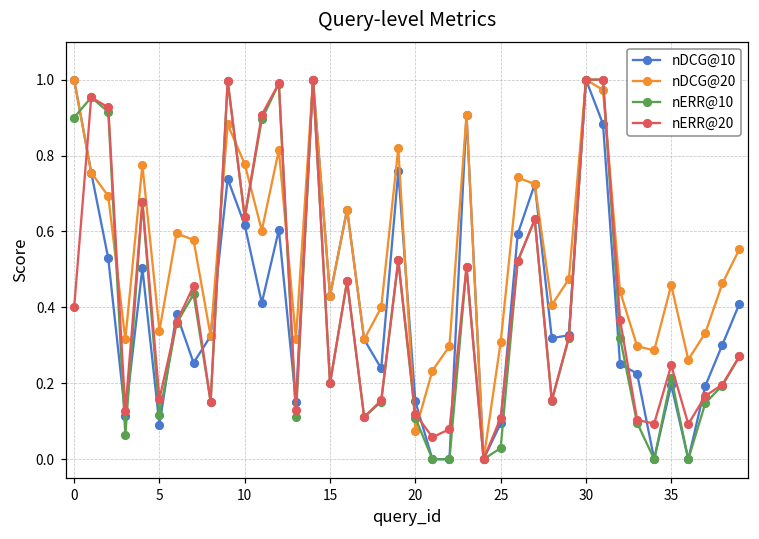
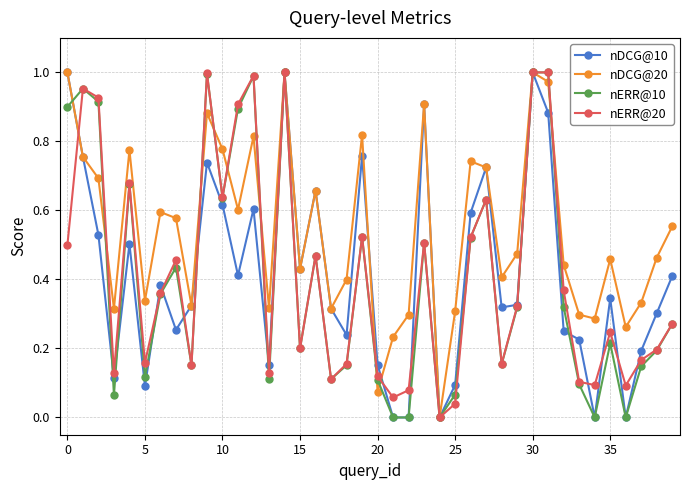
  {
    "nDCG@10": {
      "5": 0.09,
      "10": 0.62,
      "20": 0.15,
      "25": 0.09,
-     "35": 0.20
+     "35": 0.35
    },
    "nDCG@20": {
      "5": 0.34,
      "10": 0.78,
      "20": 0.07,
      "25": 0.31,
      "35": 0.46
    },
    "nERR@10": {
      "0": 0.90,
      "5": 0.12,
      "20": 0.11,
-     "25": 0.03,
+     "25": 0.07,
      "35": 0.21
    },
    "nERR@20": {
-     "0": 0.4,
+     "0": 0.5,
      "5": 0.16,
      "20": 0.12,
-     "25": 0.11,
+     "25": 0.04,
      "35": 0.25
    }
  }
